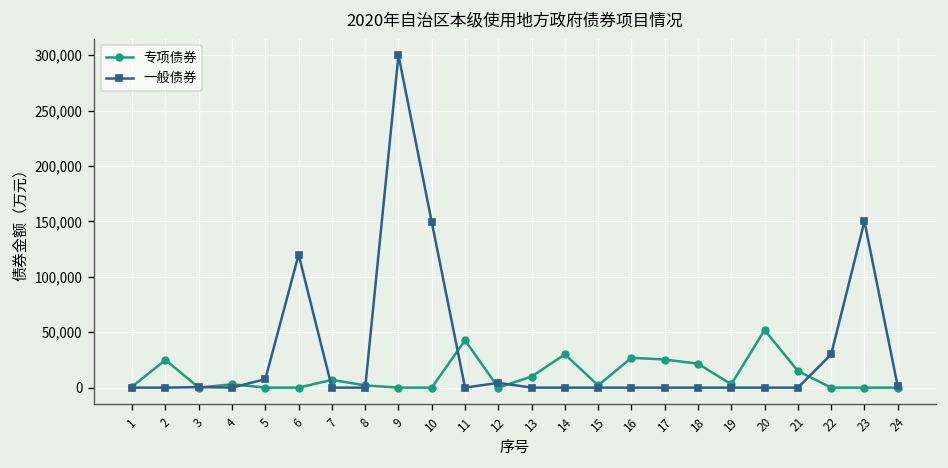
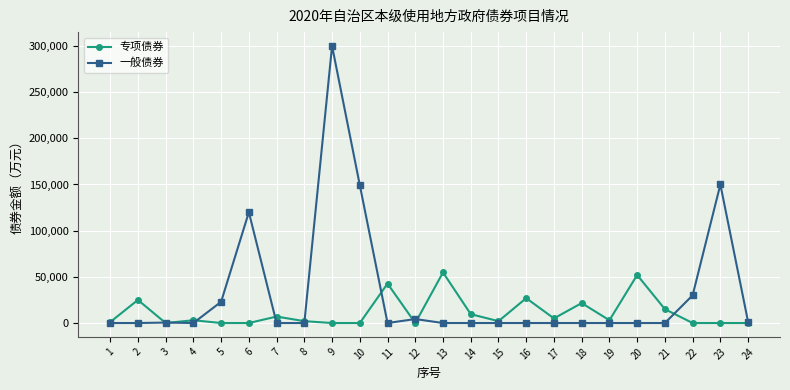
  {
    "专项债券": {
      "2": "30,000",
      "4": "0",
      "5": "0",
      "6": "0",
      "7": "10,000",
      "9": "0",
      "10": "0",
      "11": "40,000",
      "12": "0",
-     "13": "10,000",
-     "14": "30,000",
+     "13": "50,000",
+     "14": "10,000",
      "16": "30,000",
-     "17": "30,000",
+     "17": "10,000",
      "18": "20,000",
      "19": "0",
      "20": "50,000",
      "21": "20,000",
      "22": "0",
      "23": "0"
    },
    "一般债券": {
      "2": "0",
      "4": "0",
-     "5": "10,000",
+     "5": "20,000",
      "6": "120,000",
      "7": "0",
      "9": "300,000",
      "10": "150,000",
      "11": "0",
      "12": "0",
      "13": "0",
      "14": "0",
      "16": "0",
      "17": "0",
      "18": "0",
      "19": "0",
      "20": "0",
      "21": "0",
      "22": "30,000",
      "23": "150,000"
    }
  }
